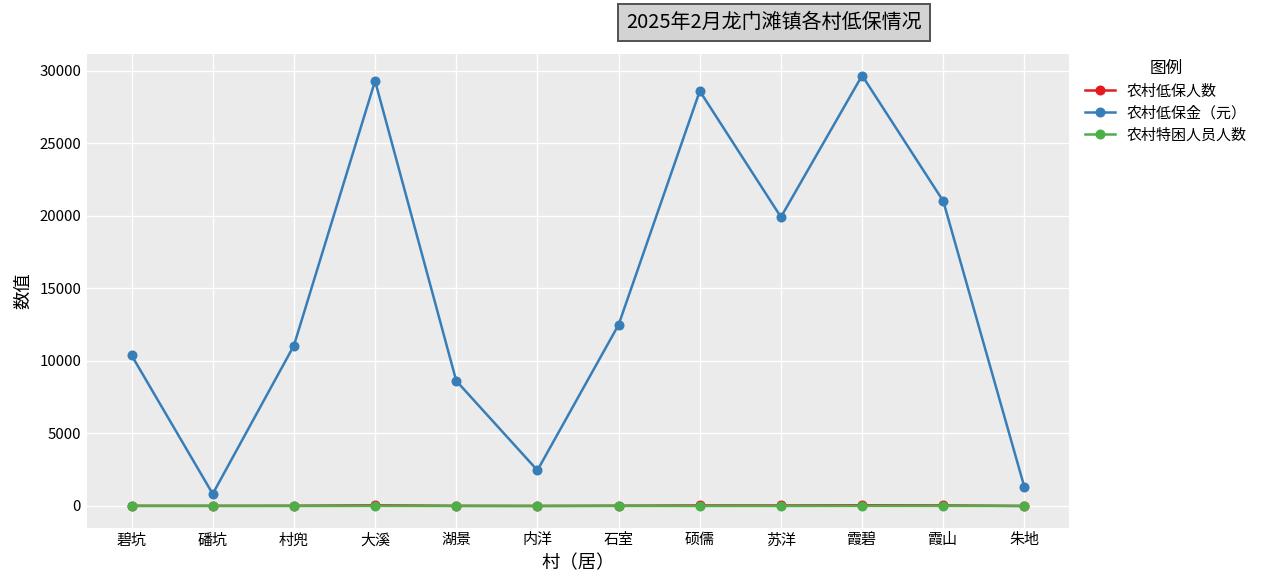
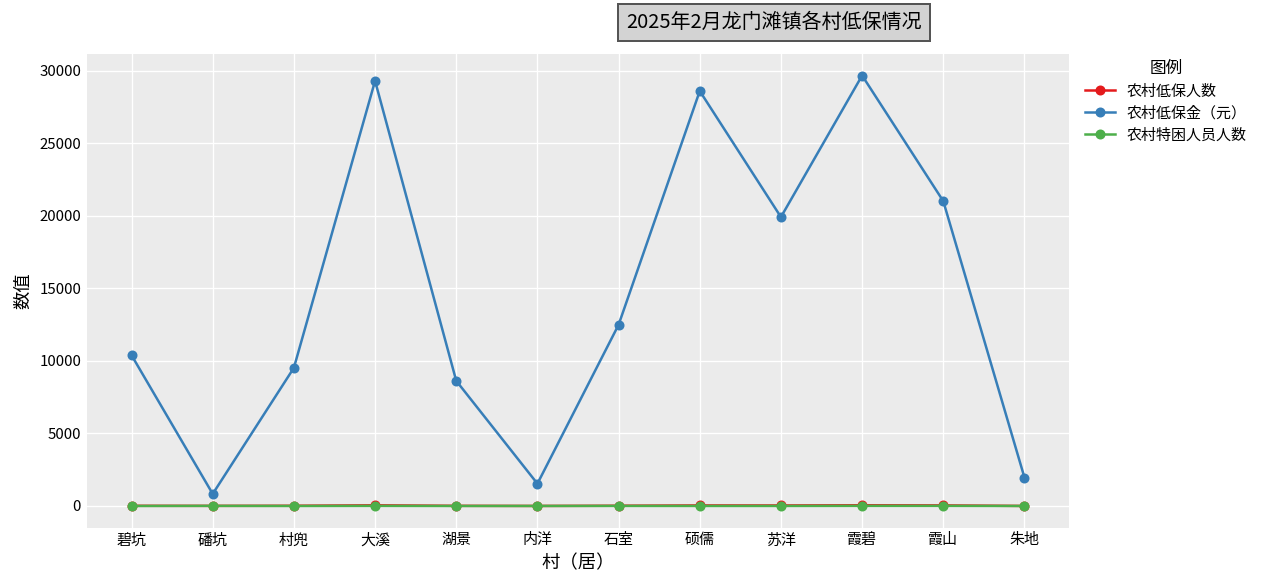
  {
    "农村低保金（元）": {
      "碧坑": 10400,
      "磻坑": 800,
-     "村兜": 11100,
+     "村兜": 9500,
      "大溪": 29300,
      "湖景": 8600,
-     "内洋": 2500,
+     "内洋": 1500,
      "石室": 12500,
      "硕儒": 28600,
      "苏洋": 19900,
      "霞碧": 29700,
      "霞山": 21000,
-     "朱地": 1300
+     "朱地": 2000
    }
  }
